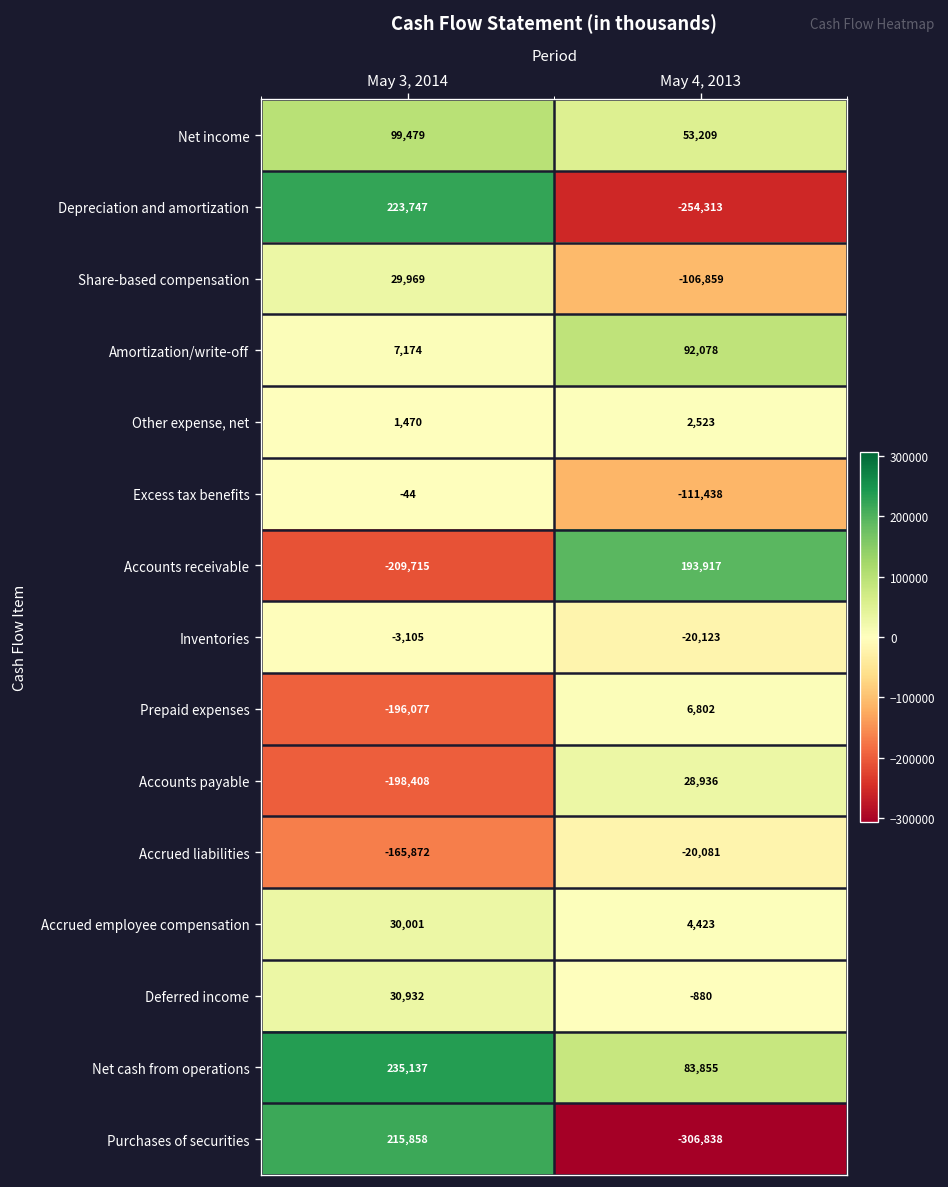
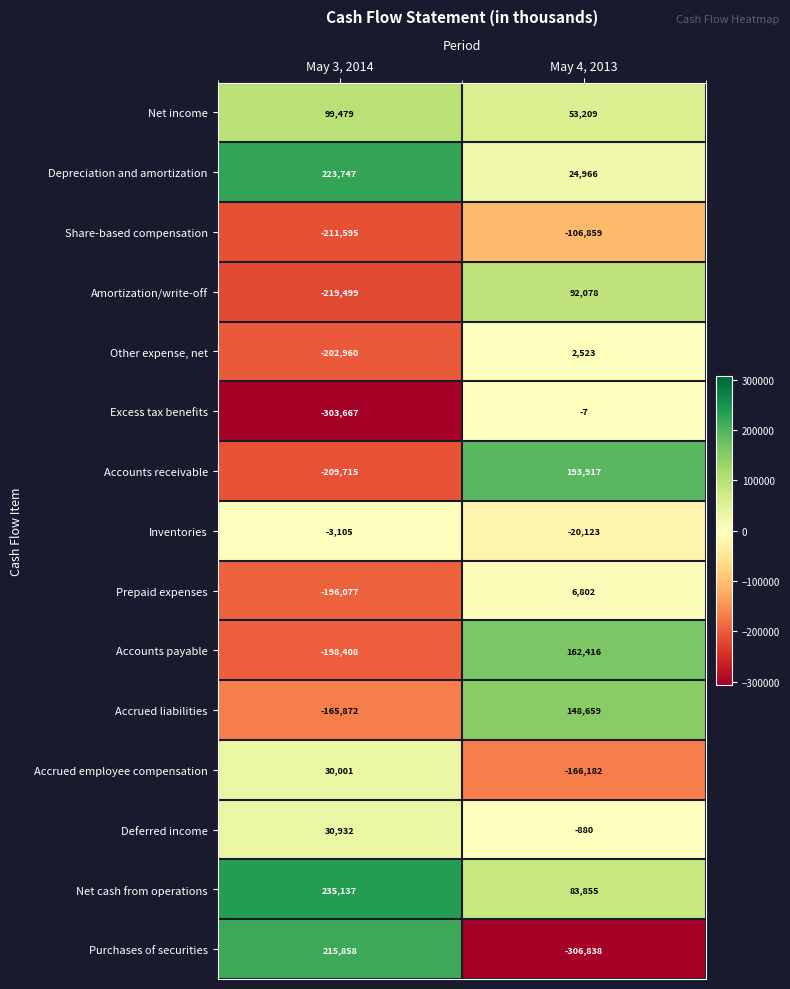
  {
    "Net income": {
      "May 3, 2014": "99,479",
      "May 4, 2013": "53,209"
    },
    "Depreciation and amortization": {
      "May 3, 2014": "223,747",
-     "May 4, 2013": "-254,313"
+     "May 4, 2013": "24,966"
    },
    "Share-based compensation": {
-     "May 3, 2014": "29,969",
+     "May 3, 2014": "-211,595",
      "May 4, 2013": "-106,859"
    },
    "Amortization/write-off": {
-     "May 3, 2014": "7,174",
+     "May 3, 2014": "-219,499",
      "May 4, 2013": "92,078"
    },
    "Other expense, net": {
-     "May 3, 2014": "1,470",
+     "May 3, 2014": "-202,960",
      "May 4, 2013": "2,523"
    },
    "Excess tax benefits": {
-     "May 3, 2014": "-44",
-     "May 4, 2013": "-111,438"
+     "May 3, 2014": "-303,667",
+     "May 4, 2013": "-7"
    },
    "Accounts receivable": {
      "May 3, 2014": "-209,715",
      "May 4, 2013": "193,917"
    },
    "Inventories": {
      "May 3, 2014": "-3,105",
      "May 4, 2013": "-20,123"
    },
    "Prepaid expenses": {
      "May 3, 2014": "-196,077",
      "May 4, 2013": "6,802"
    },
    "Accounts payable": {
      "May 3, 2014": "-198,408",
-     "May 4, 2013": "28,936"
+     "May 4, 2013": "162,416"
    },
    "Accrued liabilities": {
      "May 3, 2014": "-165,872",
-     "May 4, 2013": "-20,081"
+     "May 4, 2013": "148,659"
    },
    "Accrued employee compensation": {
      "May 3, 2014": "30,001",
-     "May 4, 2013": "4,423"
+     "May 4, 2013": "-166,182"
    },
    "Deferred income": {
      "May 3, 2014": "30,932",
      "May 4, 2013": "-880"
    },
    "Net cash from operations": {
      "May 3, 2014": "235,137",
      "May 4, 2013": "83,855"
    },
    "Purchases of securities": {
      "May 3, 2014": "215,858",
      "May 4, 2013": "-306,838"
    }
  }
